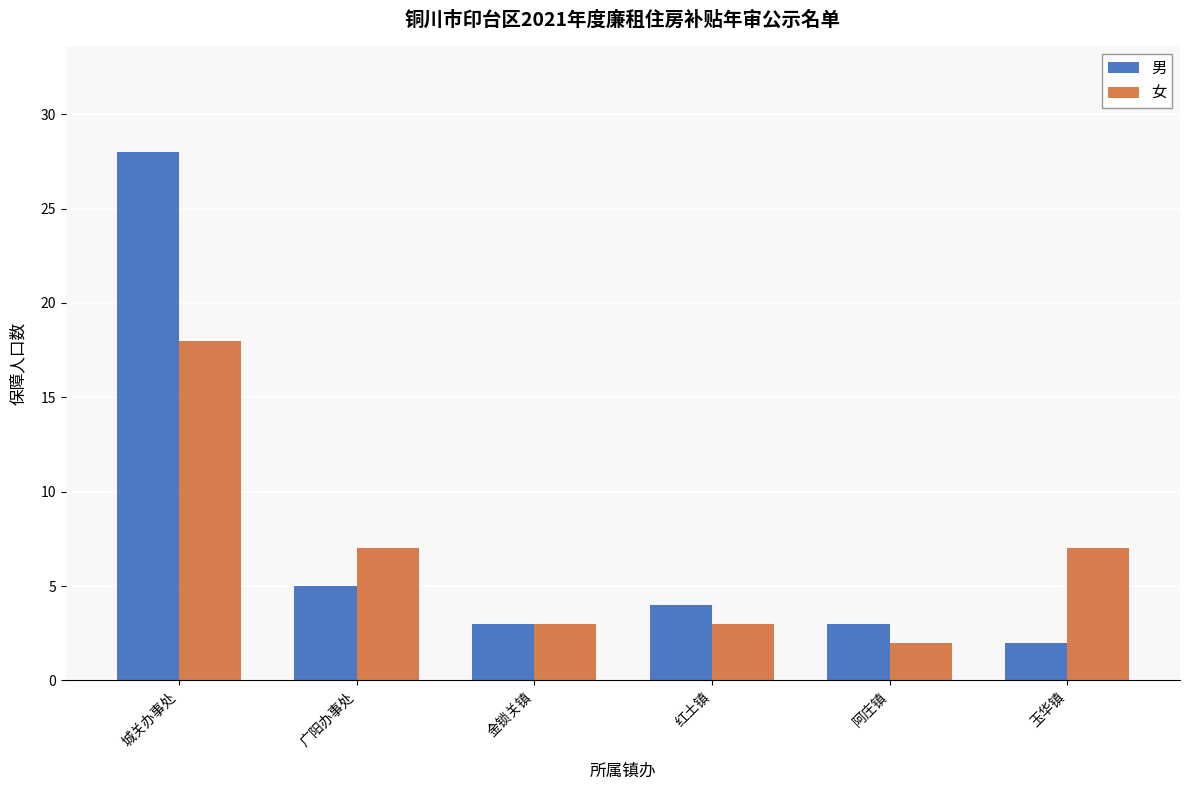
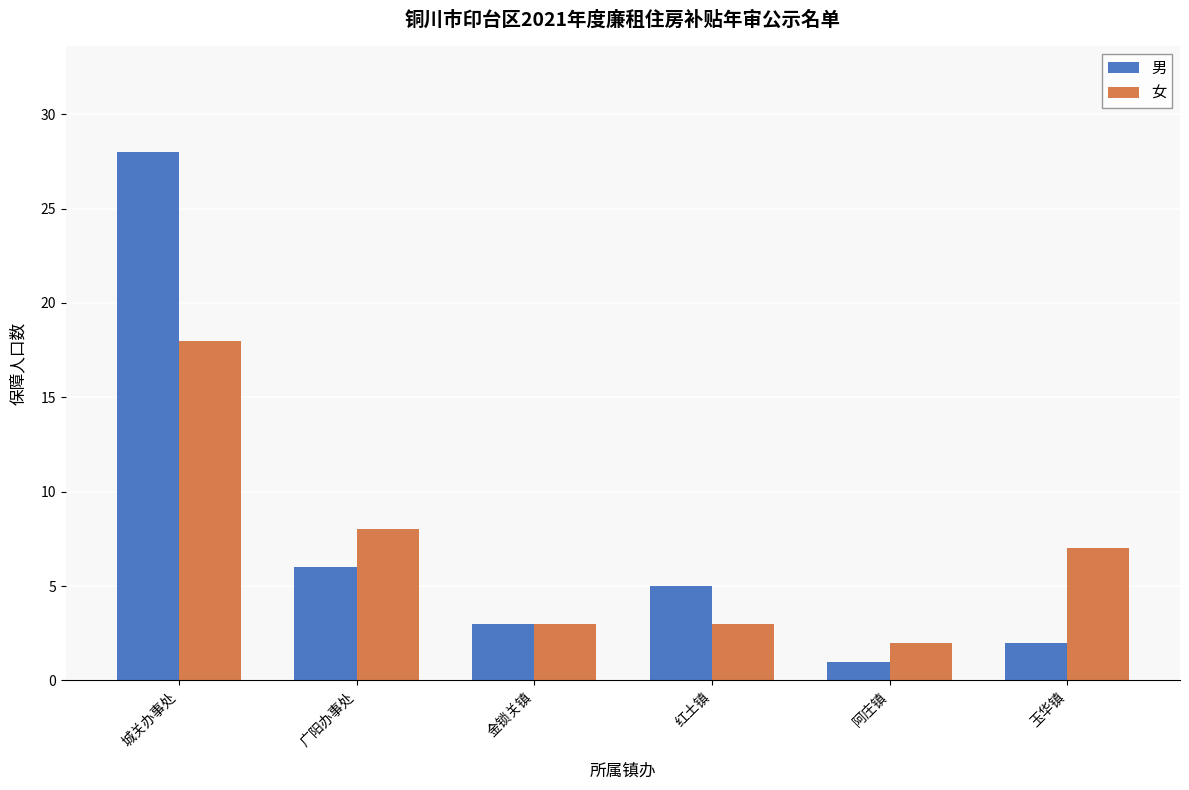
  {
    "男": {
      "城关办事处": 28,
-     "广阳办事处": 5,
+     "广阳办事处": 6,
      "金锁关镇": 3,
-     "红土镇": 4,
-     "阿庄镇": 3,
+     "红土镇": 5,
+     "阿庄镇": 1,
      "玉华镇": 2
    },
    "女": {
      "城关办事处": 18,
-     "广阳办事处": 7,
+     "广阳办事处": 8,
      "金锁关镇": 3,
      "红土镇": 3,
      "阿庄镇": 2,
      "玉华镇": 7
    }
  }
